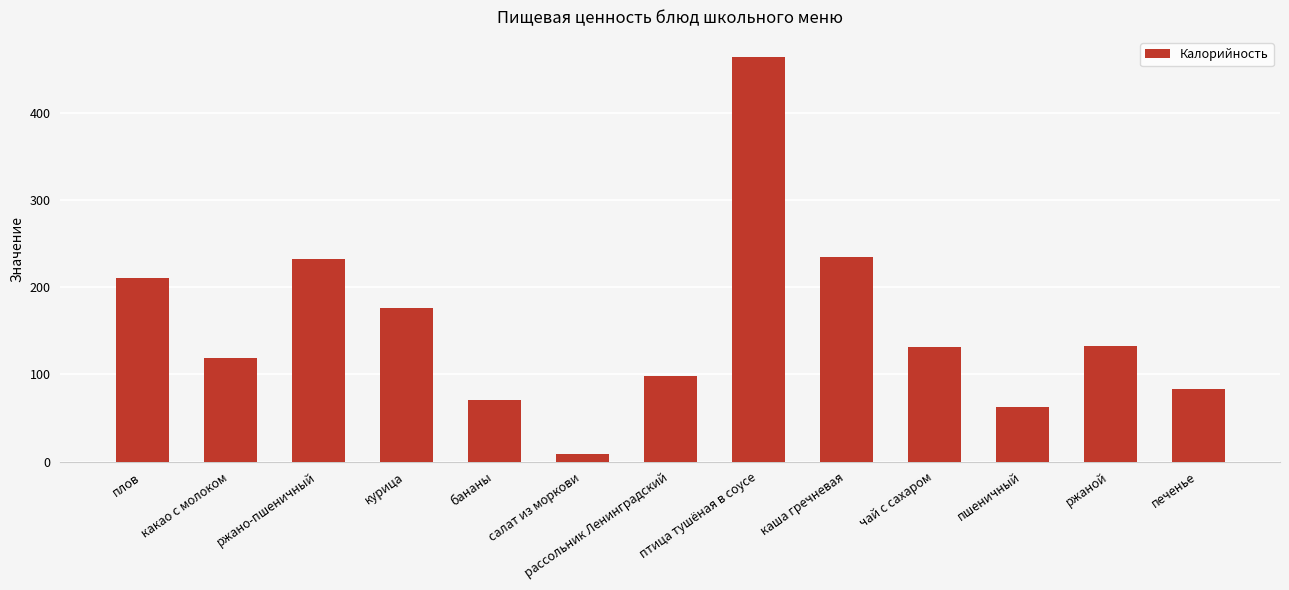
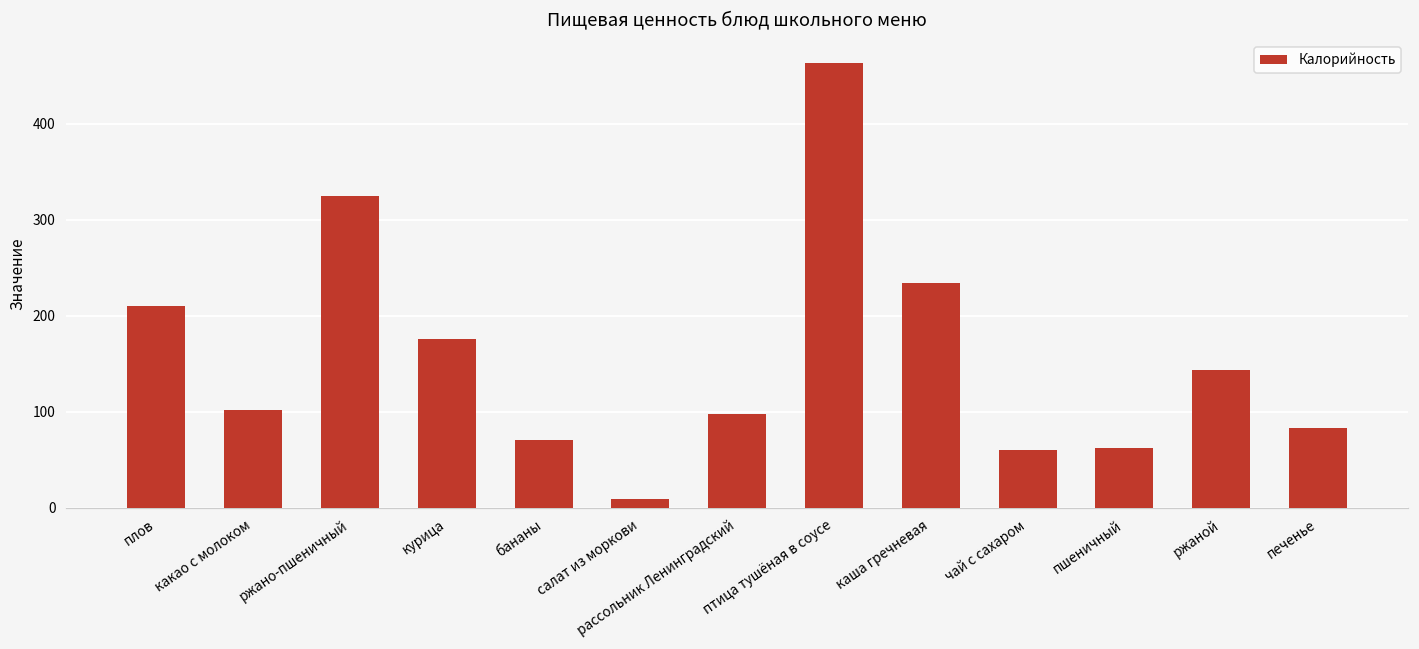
  {
    "плов": 210,
-   "какао с молоком": 120,
-   "ржано-пшеничный": 230,
+   "какао с молоком": 100,
+   "ржано-пшеничный": 330,
    "курица": 180,
    "бананы": 70,
    "салат из моркови": 10,
    "рассольник Ленинградский": 100,
    "птица тушёная в соусе": 460,
    "каша гречневая": 230,
-   "чай с сахаром": 130,
+   "чай с сахаром": 60,
    "пшеничный": 60,
-   "ржаной": 130,
+   "ржаной": 140,
    "печенье": 80
  }
